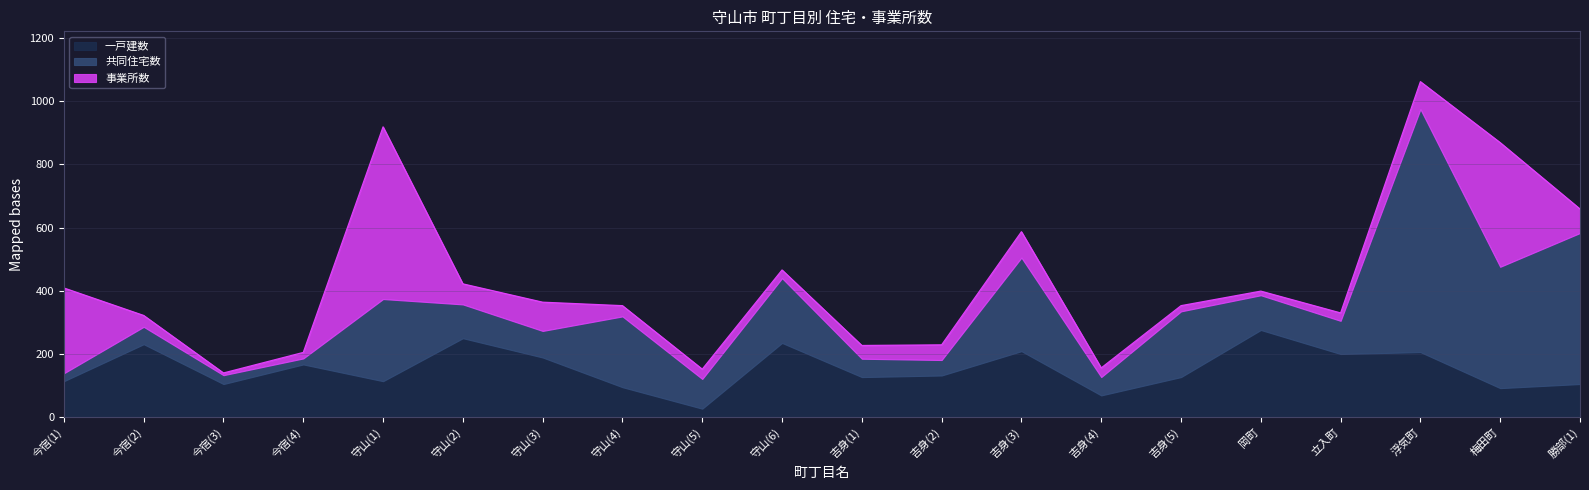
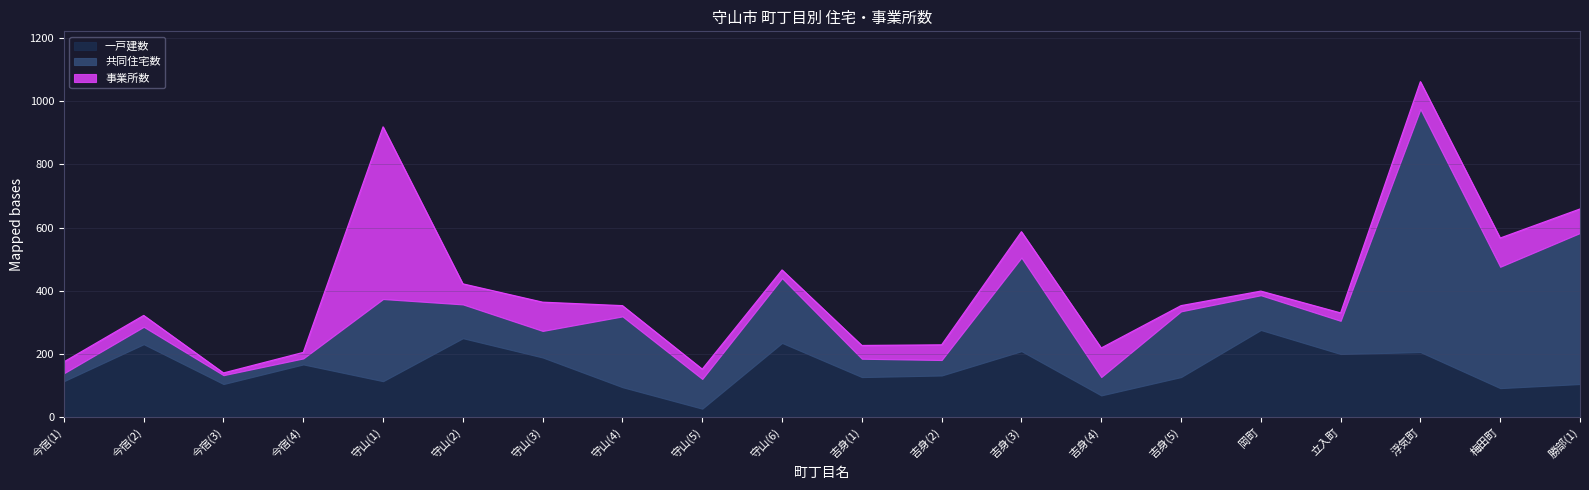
  {
    "事業所数": {
-     "今宿(1)": 270,
+     "今宿(1)": 40,
      "今宿(2)": 40,
      "今宿(4)": 20,
      "守山(1)": 550,
      "守山(2)": 70,
      "守山(3)": 90,
      "守山(4)": 30,
      "守山(5)": 30,
      "守山(6)": 30,
      "吉身(1)": 40,
      "吉身(2)": 50,
      "吉身(3)": 80,
-     "吉身(4)": 30,
+     "吉身(4)": 90,
      "吉身(5)": 20,
      "岡町": 10,
      "立入町": 30,
      "浮気町": 90,
-     "梅田町": 390,
+     "梅田町": 90,
      "勝部(1)": 80
    }
  }
